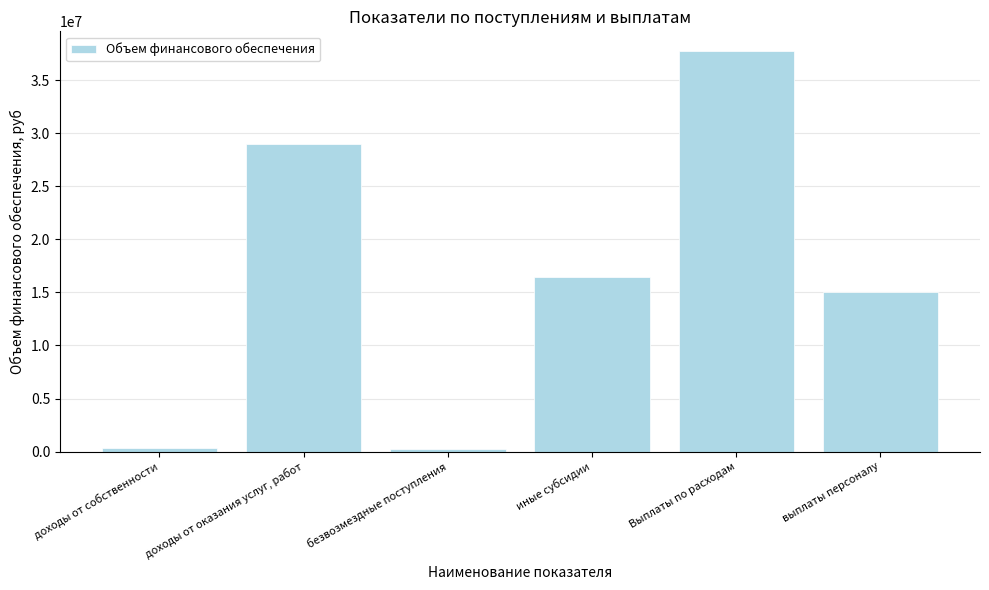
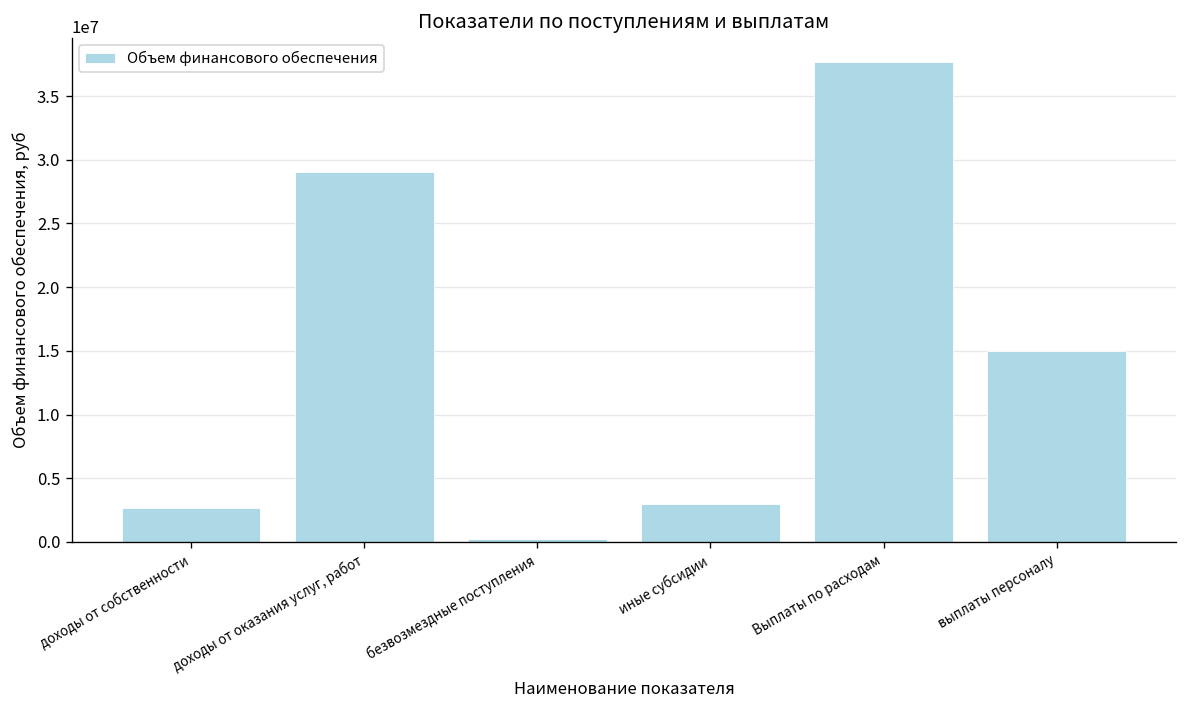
  {
-   "доходы от собственности": 300000,
+   "доходы от собственности": 2600000,
    "доходы от оказания услуг, работ": 29000000,
    "безвозмездные поступления": 200000,
-   "иные субсидии": 16400000,
+   "иные субсидии": 3000000,
    "Выплаты по расходам": 37700000,
    "выплаты персоналу": 15000000
  }
